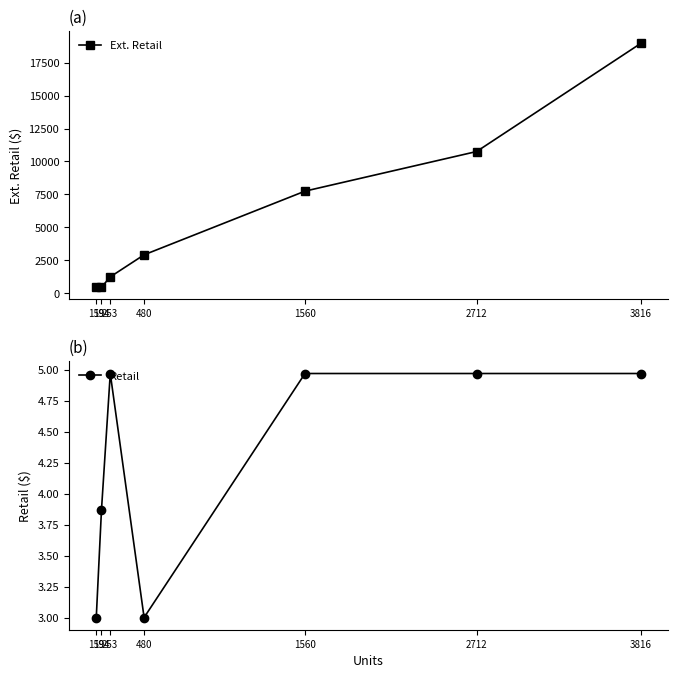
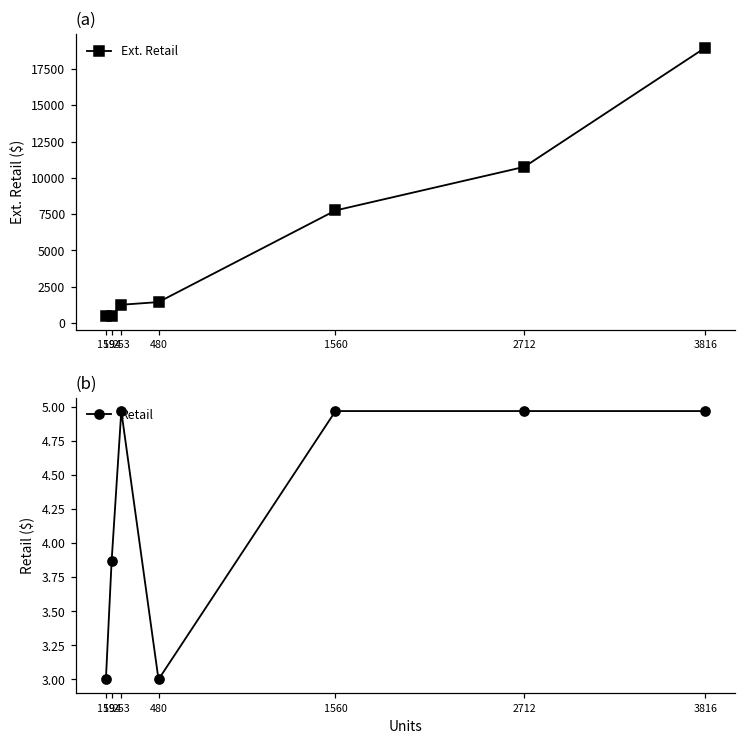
  {
    "(a)": {
-     "480": 2900,
+     "480": 1400,
      "1560": 7800,
      "2712": 10800,
      "3816": 19000
    },
    "(b)": {
      "480": 3.00,
      "1560": 4.97,
      "2712": 4.97,
      "3816": 4.97
    }
  }
